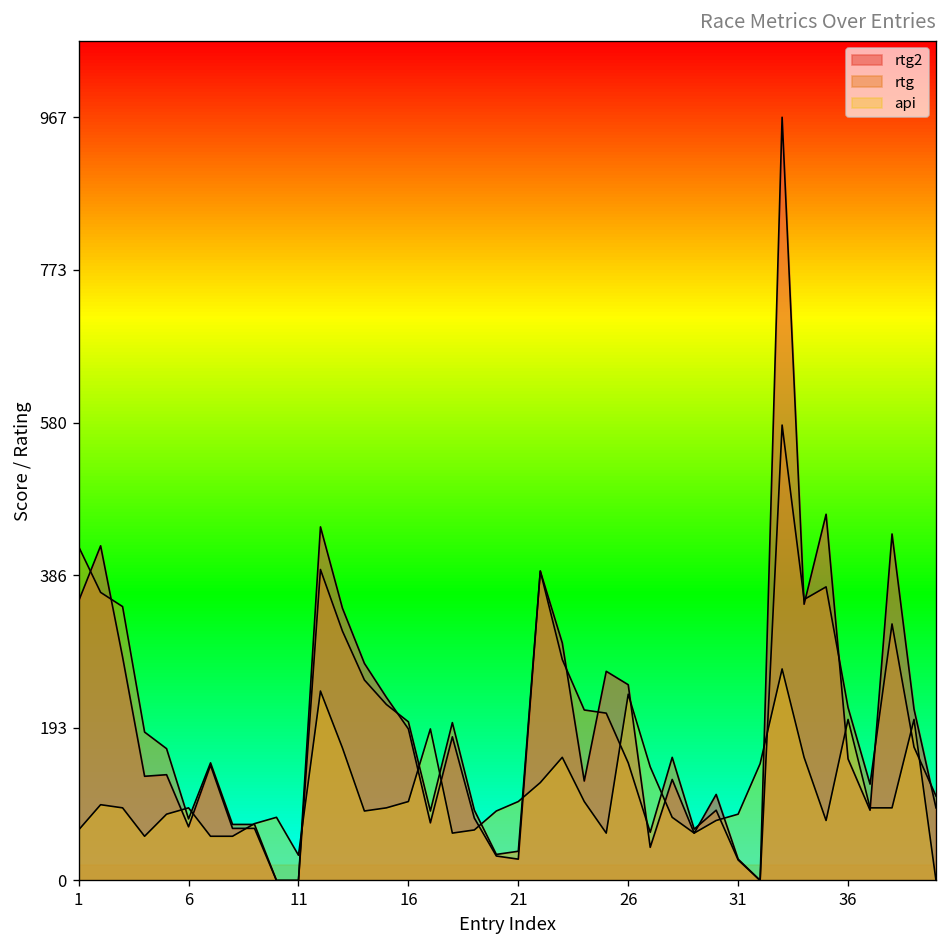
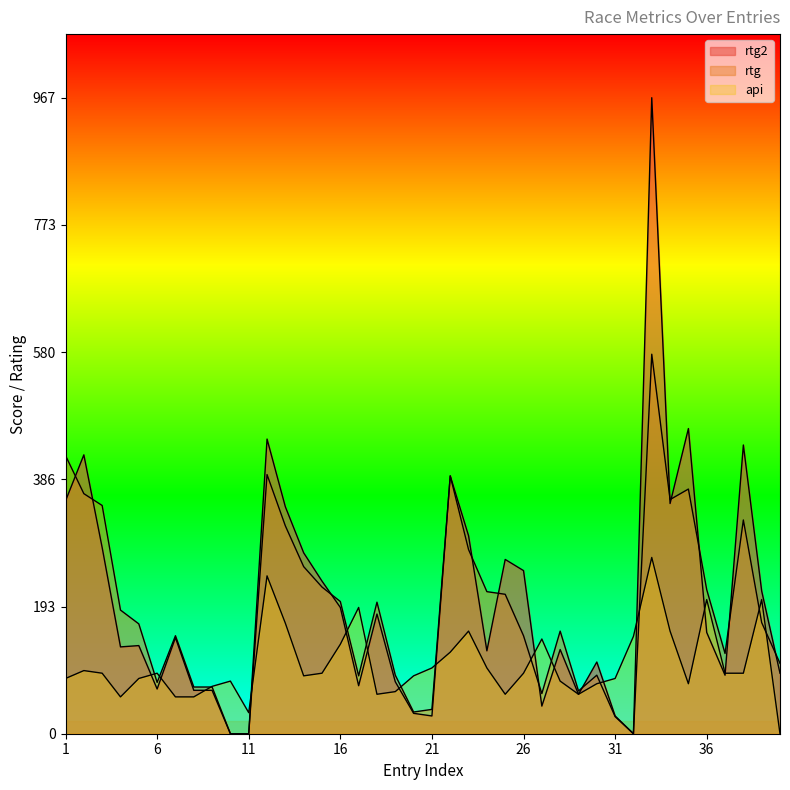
  {
    "api": {
-     "1": 60,
+     "1": 80,
      "6": 90,
      "11": 30,
-     "16": 100,
+     "16": 140,
      "21": 100,
-     "26": 240,
+     "26": 90,
      "31": 80,
      "36": 200
    }
  }
